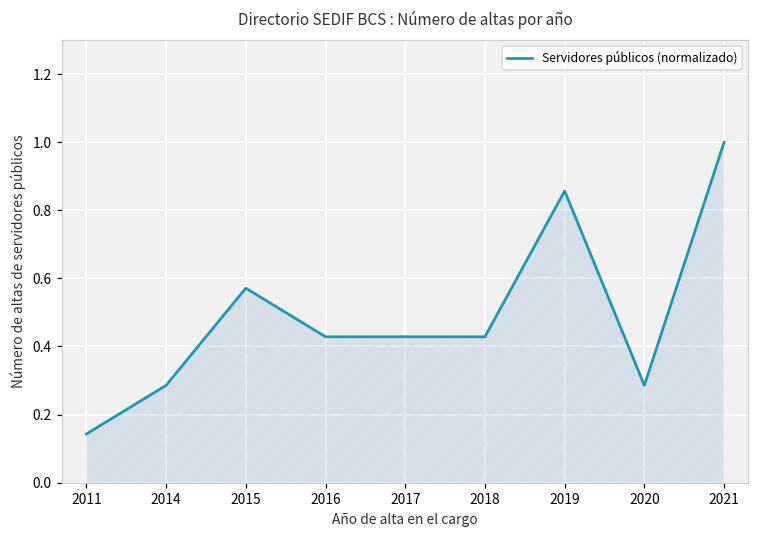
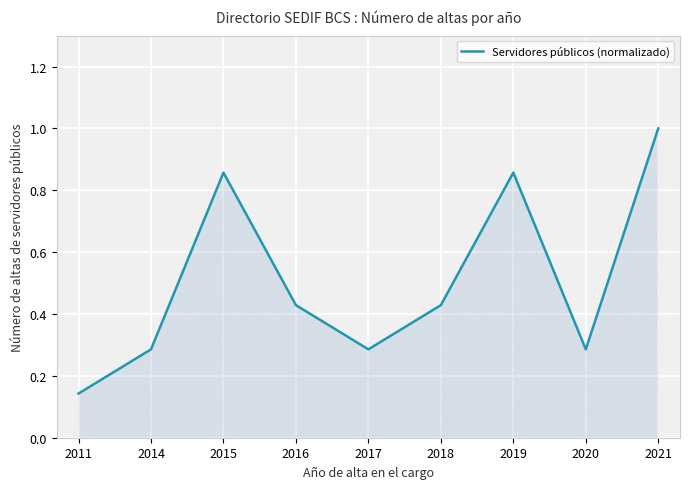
  {
    "2011": 0.14,
    "2014": 0.29,
-   "2015": 0.57,
+   "2015": 0.86,
    "2016": 0.43,
-   "2017": 0.43,
+   "2017": 0.29,
    "2018": 0.43,
    "2019": 0.86,
    "2020": 0.29,
    "2021": 1.00
  }
